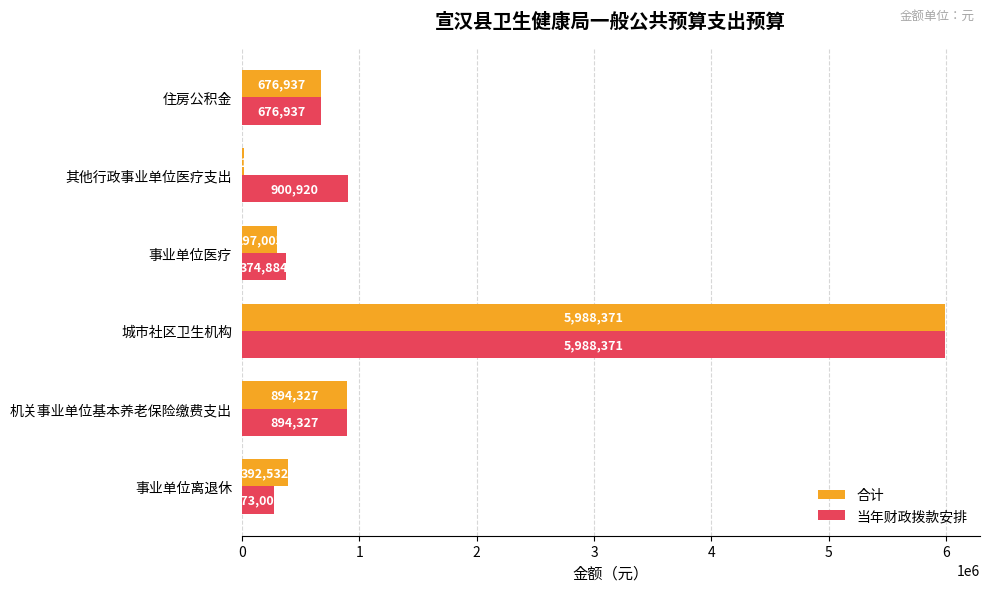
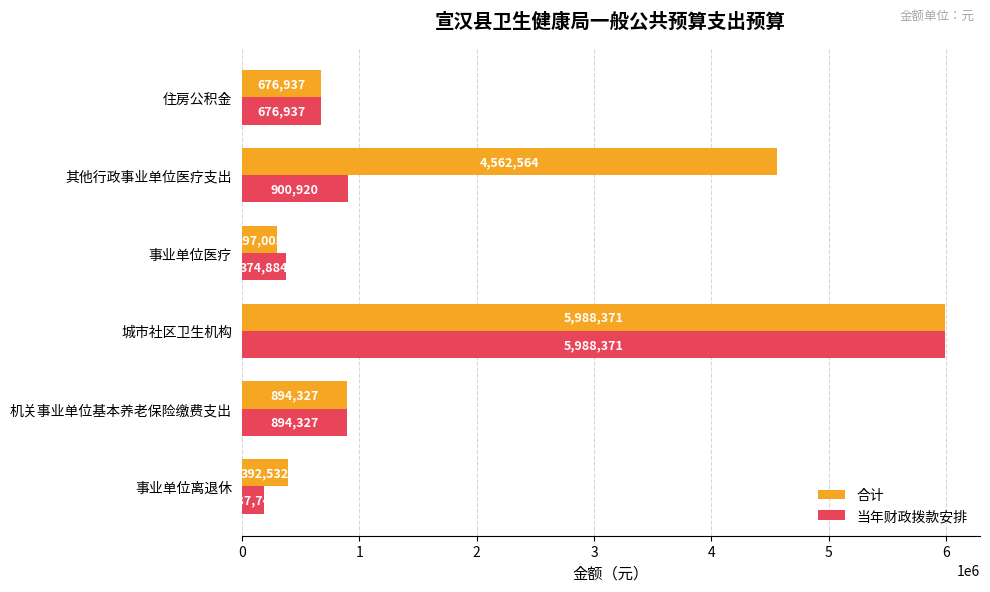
  {
    "合计": {
-     "其他行政事业单位医疗支出": 20000
+     "其他行政事业单位医疗支出": 4560000
    },
    "当年财政拨款安排": {
-     "事业单位离退休": 270000
+     "事业单位离退休": 190000
    }
  }
